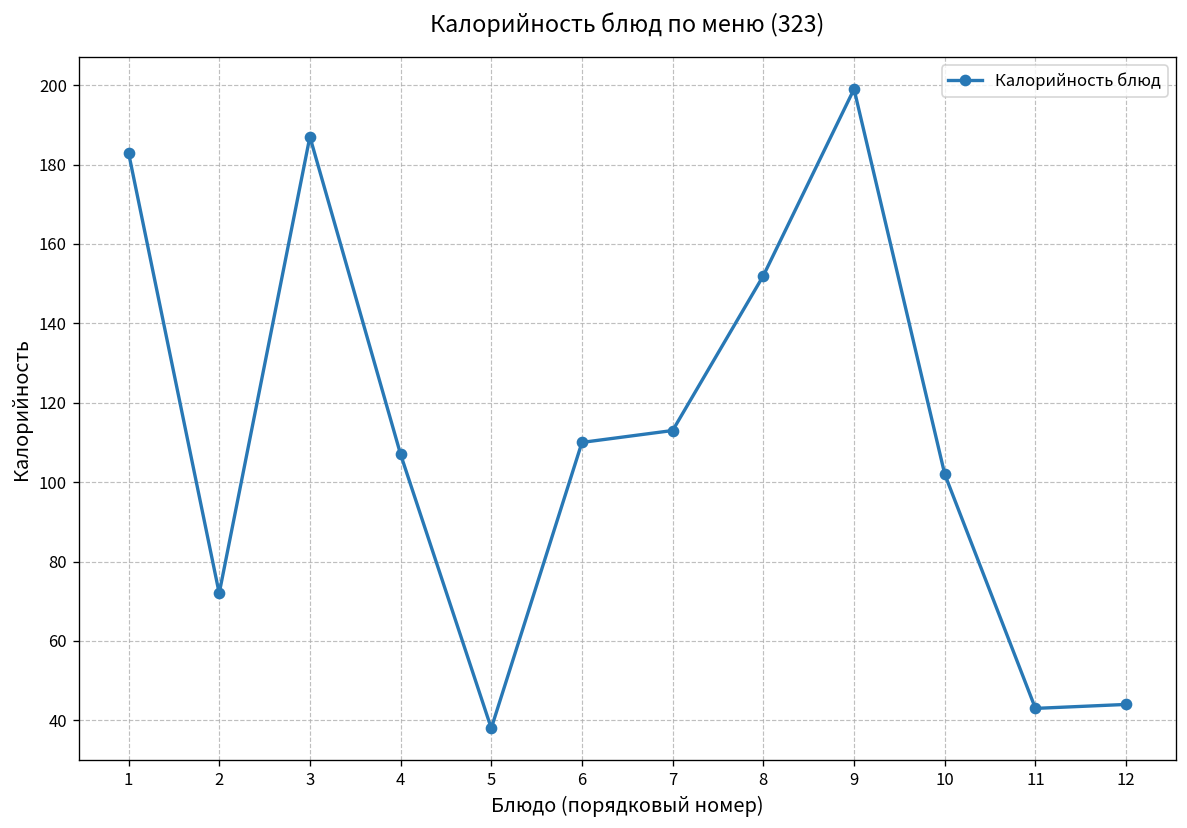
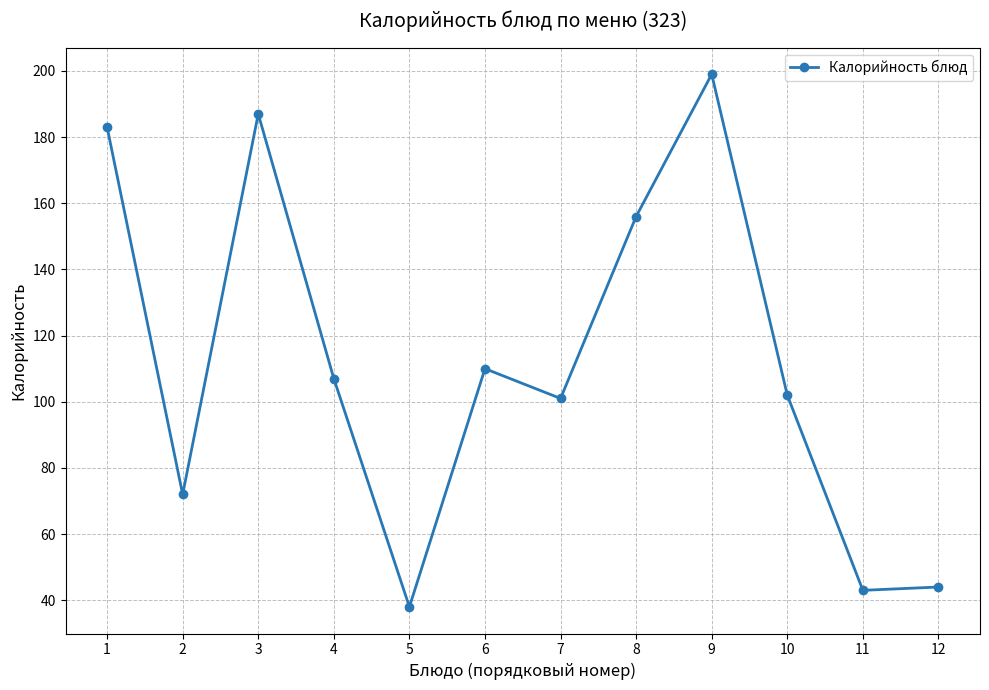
  {
    "1": 183,
    "2": 72,
    "3": 187,
    "4": 107,
    "5": 38,
    "6": 110,
-   "7": 113,
-   "8": 152,
+   "7": 101,
+   "8": 156,
    "9": 199,
    "10": 102,
    "11": 43,
    "12": 44
  }
